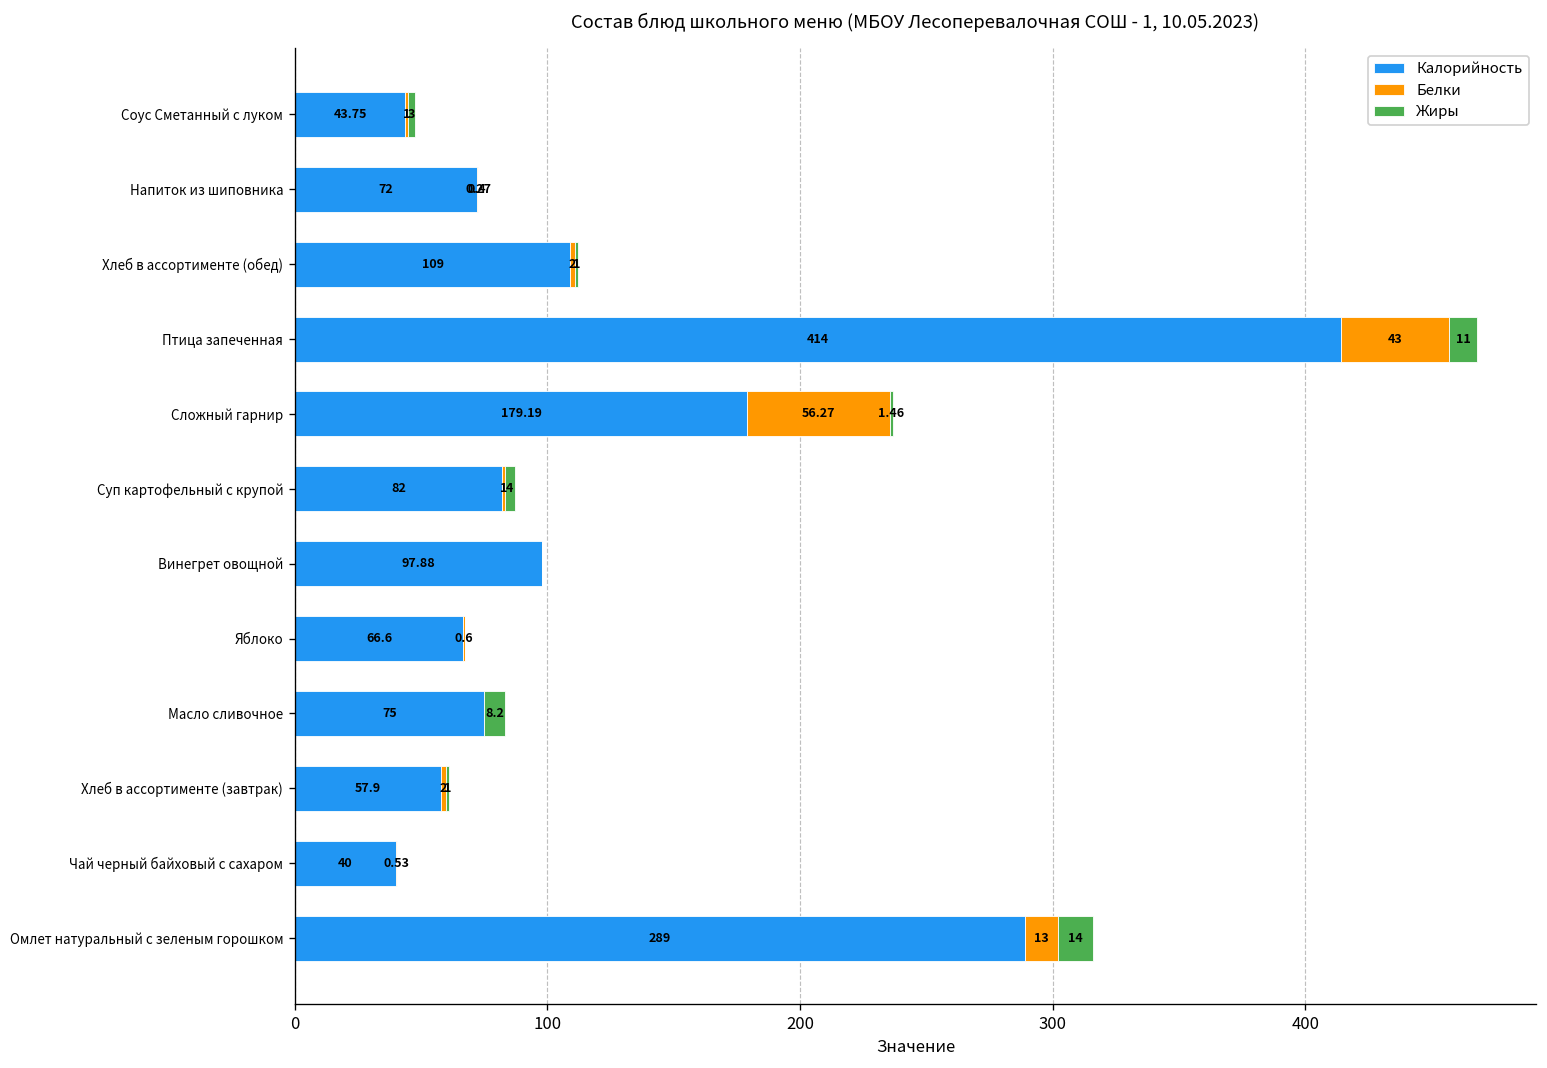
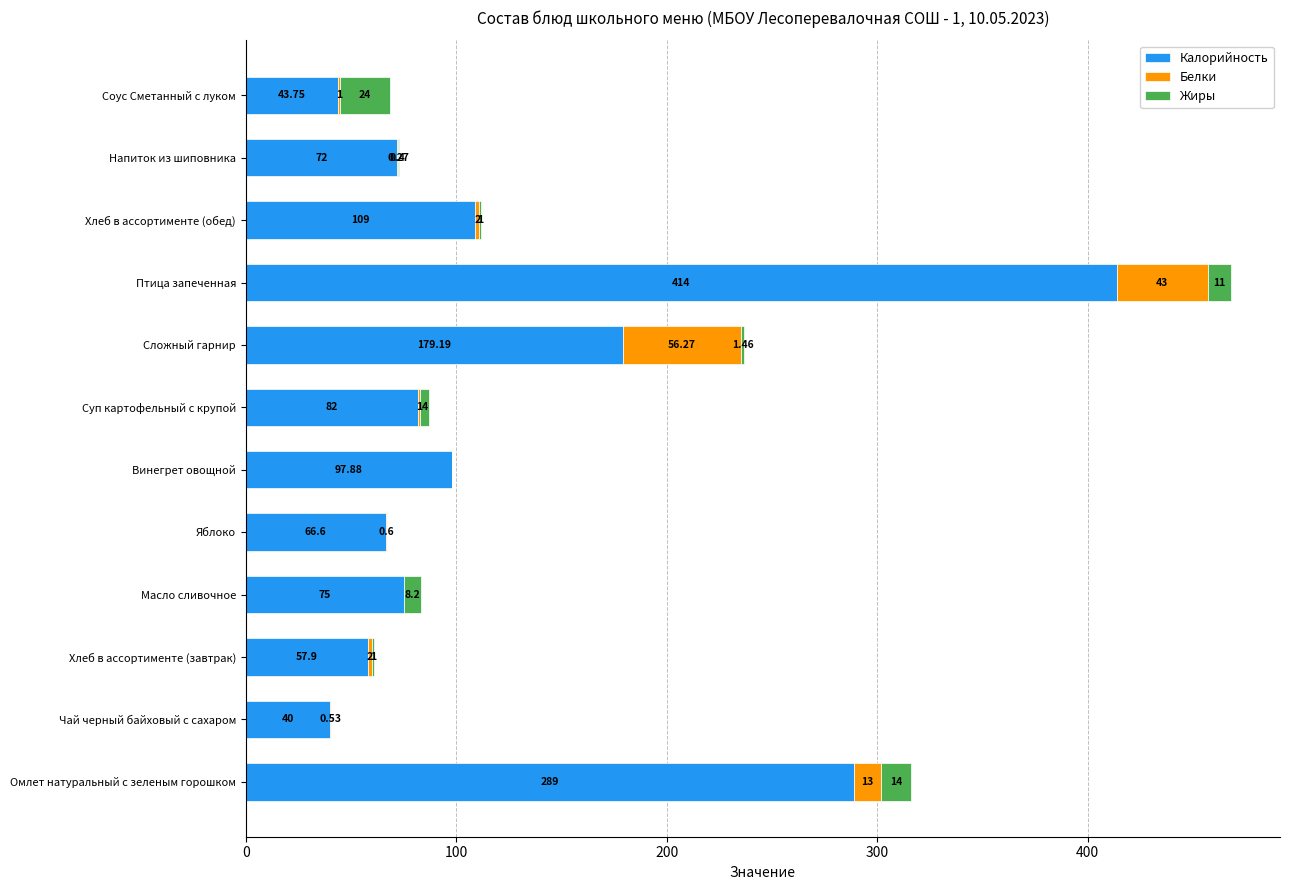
  {
    "Калорийность": {
      "Соус Сметанный с луком": 43.75,
      "Напиток из шиповника": 72,
      "Хлеб в ассортименте (обед)": 109,
      "Птица запеченная": 414,
      "Сложный гарнир": 179.19,
      "Суп картофельный с крупой": 82,
      "Винегрет овощной": 97.88,
      "Яблоко": 66.6,
      "Масло сливочное": 75,
      "Хлеб в ассортименте (завтрак)": 57.9,
      "Чай черный байховый с сахаром": 40,
      "Омлет натуральный с зеленым горошком": 289
    },
    "Белки": {
      "Птица запеченная": 43,
      "Сложный гарнир": 56.27,
      "Суп картофельный с крупой": 1,
      "Яблоко": 0.6,
      "Чай черный байховый с сахаром": 0.53,
      "Омлет натуральный с зеленым горошком": 13
    },
    "Жиры": {
-     "Соус Сметанный с луком": 3,
+     "Соус Сметанный с луком": 24,
      "Птица запеченная": 11,
      "Сложный гарнир": 1.46,
      "Суп картофельный с крупой": 4,
      "Масло сливочное": 8.2,
      "Омлет натуральный с зеленым горошком": 14
    }
  }
